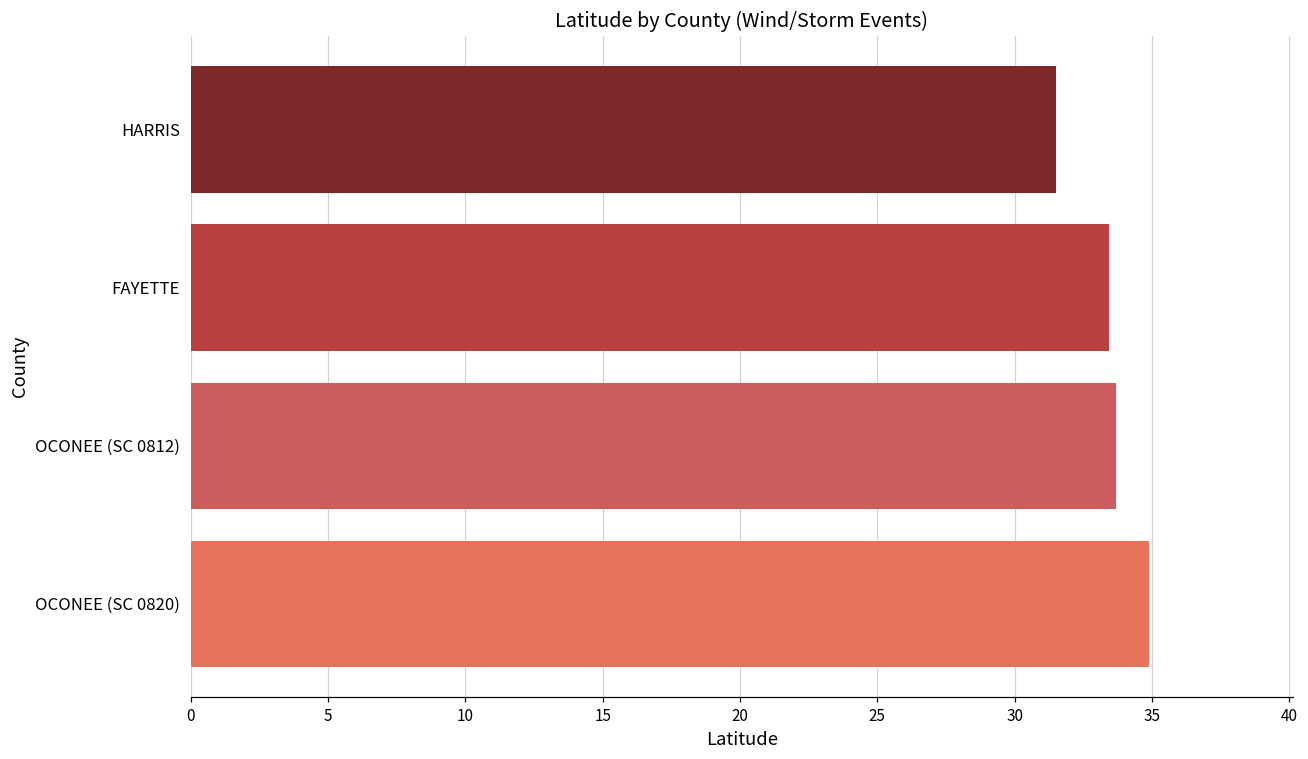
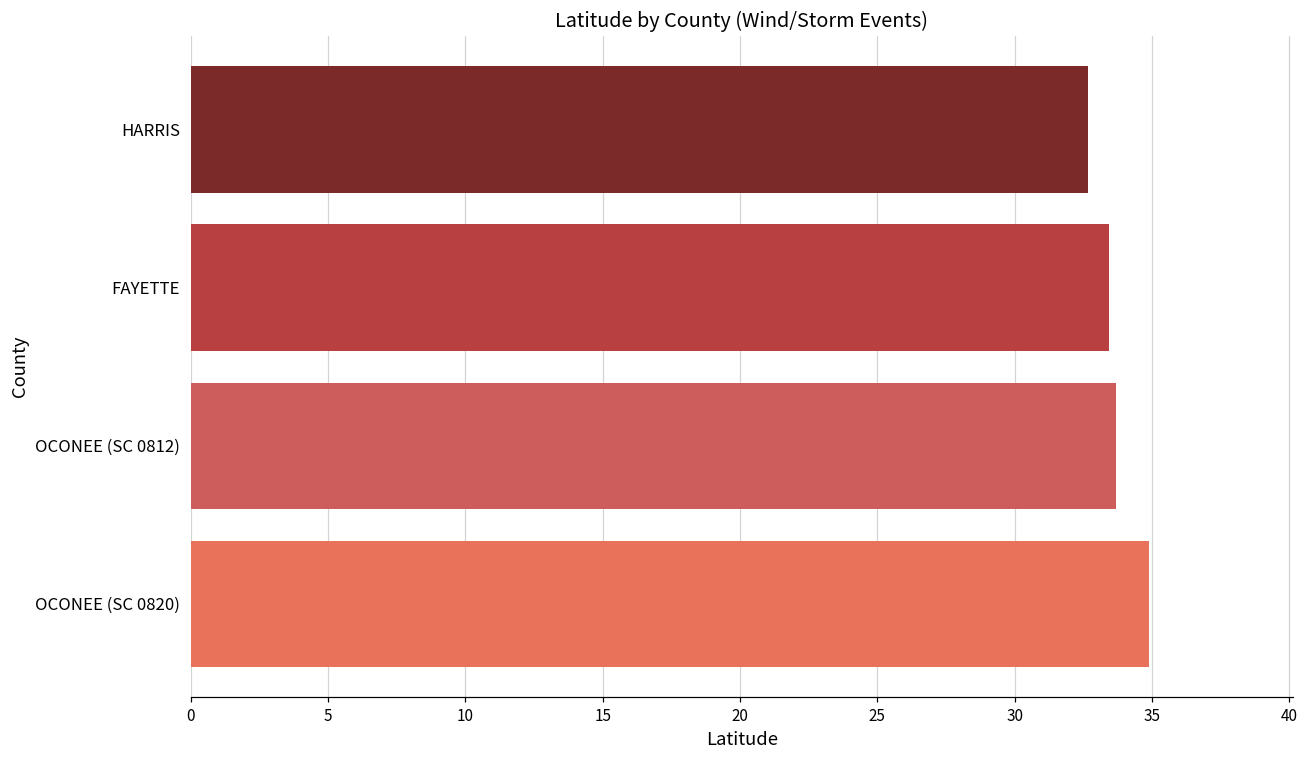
  {
-   "HARRIS": 31.5,
+   "HARRIS": 32.7,
    "FAYETTE": 33.5,
    "OCONEE (SC 0812)": 33.7,
    "OCONEE (SC 0820)": 34.9
  }
